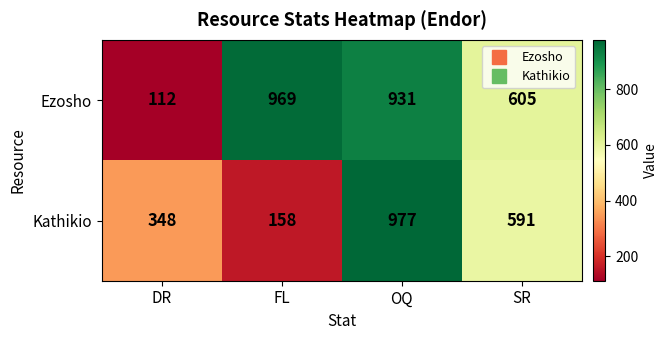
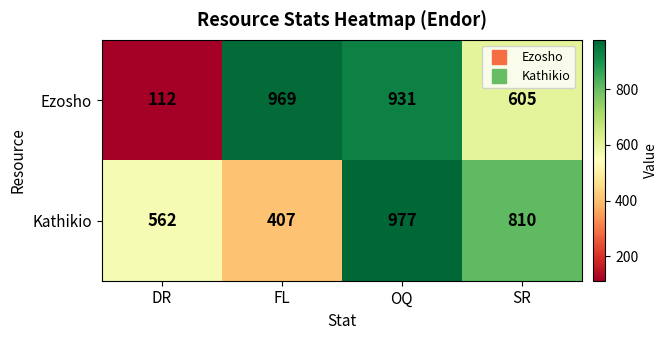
  {
    "Ezosho": {
      "DR": 112,
      "FL": 969,
      "OQ": 931,
      "SR": 605
    },
    "Kathikio": {
-     "DR": 348,
-     "FL": 158,
+     "DR": 562,
+     "FL": 407,
      "OQ": 977,
-     "SR": 591
+     "SR": 810
    }
  }
